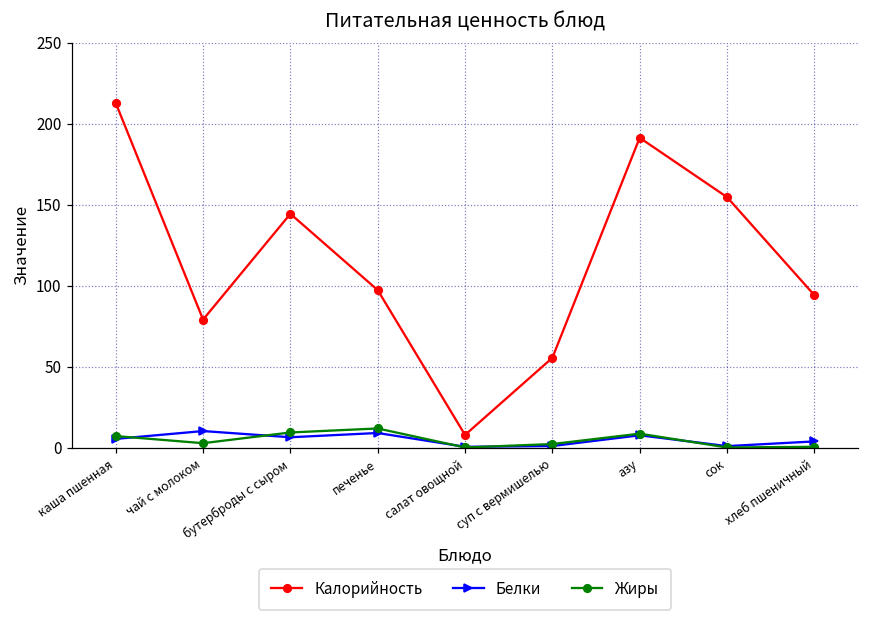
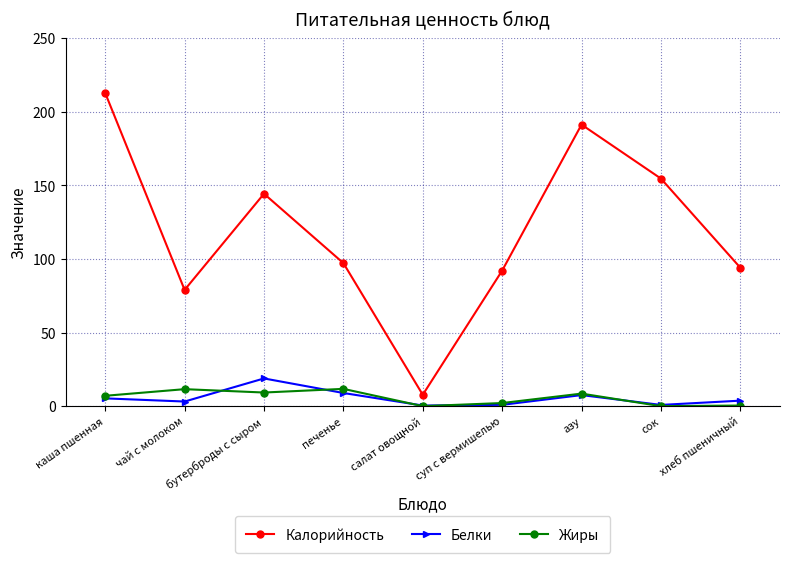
  {
    "Калорийность": {
      "каша пшенная": 213,
      "чай с молоком": 79,
      "бутерброды с сыром": 144,
      "печенье": 97,
      "салат овощной": 8,
-     "суп с вермишелью": 55,
+     "суп с вермишелью": 92,
      "азу": 191,
      "сок": 155,
      "хлеб пшеничный": 94
    },
    "Белки": {
      "каша пшенная": 5,
-     "чай с молоком": 10,
-     "бутерброды с сыром": 6,
+     "чай с молоком": 3,
+     "бутерброды с сыром": 19,
      "печенье": 9,
      "хлеб пшеничный": 4
    },
    "Жиры": {
      "каша пшенная": 7,
-     "чай с молоком": 3,
+     "чай с молоком": 12,
      "бутерброды с сыром": 9,
      "печенье": 12,
      "хлеб пшеничный": 0
    }
  }
